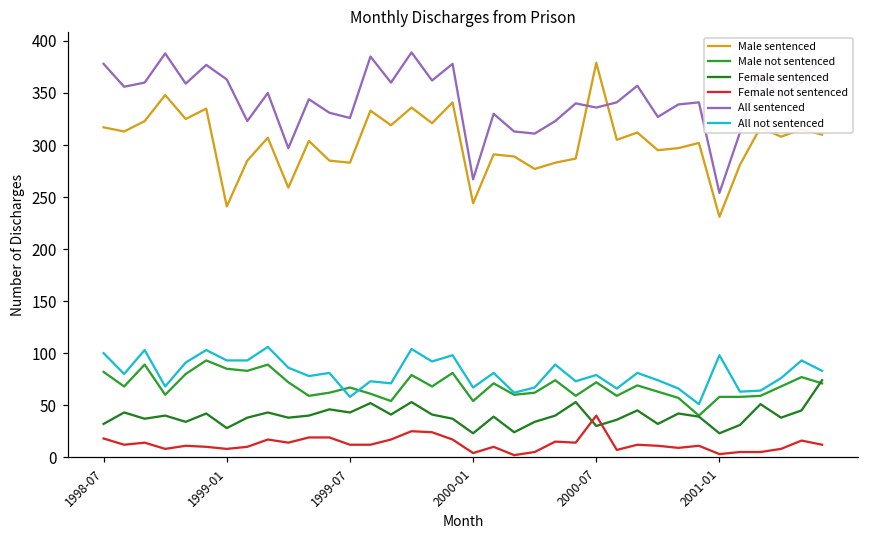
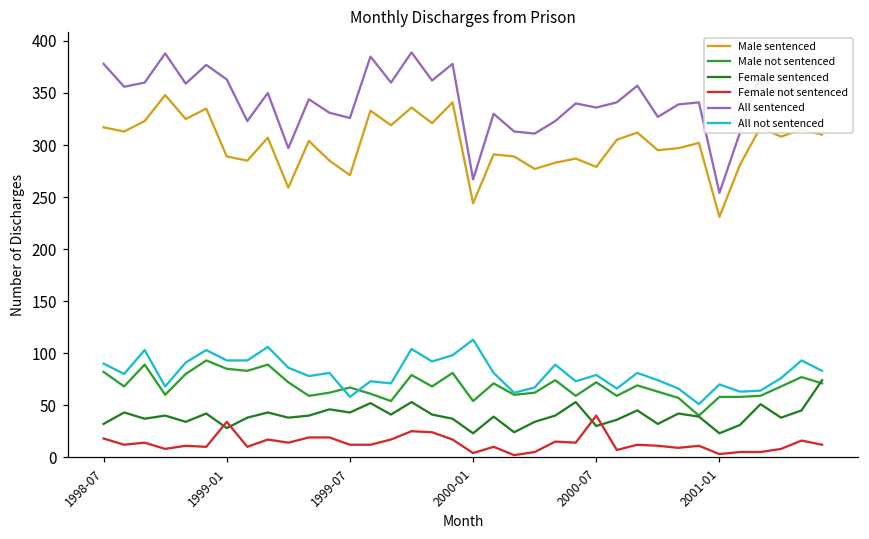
  {
    "Male sentenced": {
      "1998-07": 320,
-     "1999-01": 240,
-     "1999-07": 280,
+     "1999-01": 290,
+     "1999-07": 270,
      "2000-01": 240,
-     "2000-07": 380,
+     "2000-07": 280,
      "2001-01": 230
    },
    "Female not sentenced": {
      "1998-07": 20,
-     "1999-01": 10,
+     "1999-01": 30,
      "1999-07": 10,
      "2000-01": 0,
      "2000-07": 40,
      "2001-01": 0
    },
    "All sentenced": {
      "1998-07": 380,
      "1999-01": 360,
      "1999-07": 330,
      "2000-01": 270,
      "2000-07": 340,
      "2001-01": 250
    },
    "All not sentenced": {
-     "1998-07": 100,
+     "1998-07": 90,
      "1999-01": 90,
      "1999-07": 60,
-     "2000-01": 70,
+     "2000-01": 110,
      "2000-07": 80,
-     "2001-01": 100
+     "2001-01": 70
    }
  }
